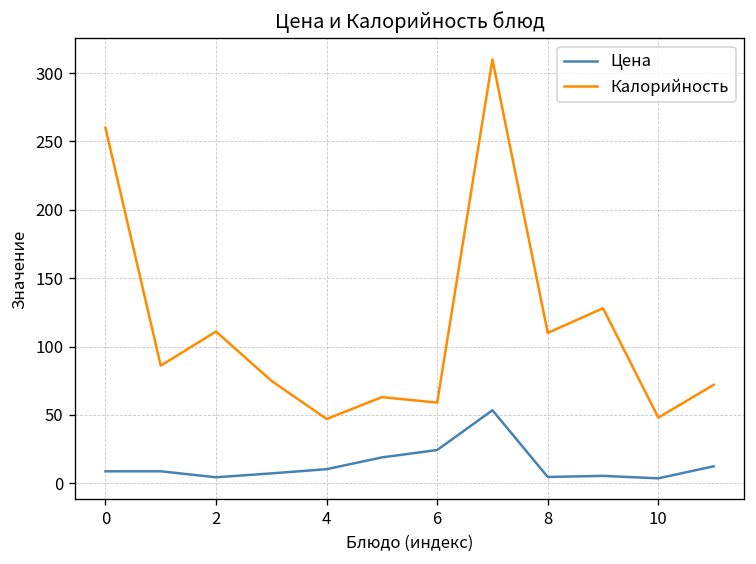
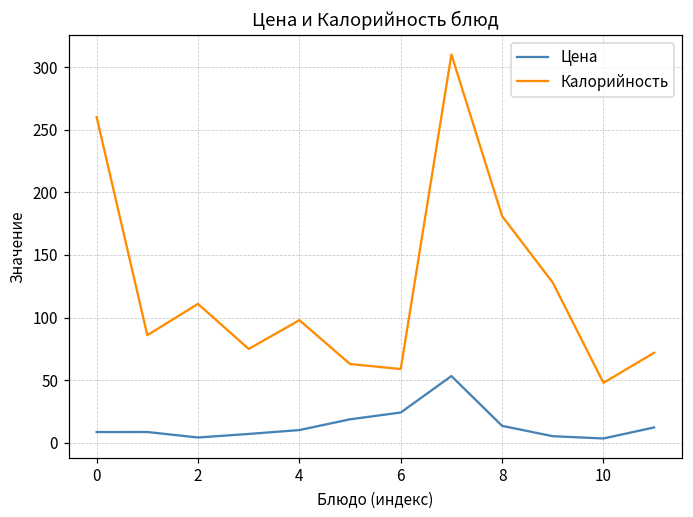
  {
    "Цена": {
      "0": 9,
      "2": 4,
      "4": 10,
      "6": 24,
-     "8": 5,
+     "8": 14,
      "10": 4
    },
    "Калорийность": {
      "0": 260,
      "2": 111,
-     "4": 47,
+     "4": 98,
      "6": 59,
-     "8": 110,
+     "8": 181,
      "10": 48
    }
  }
